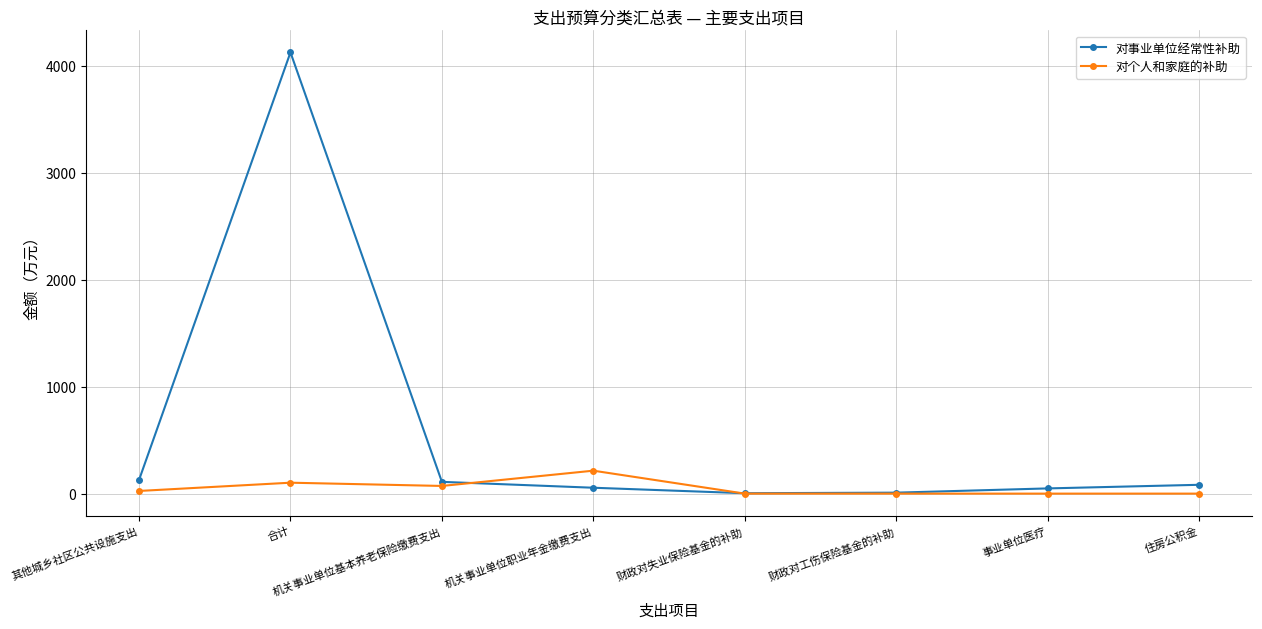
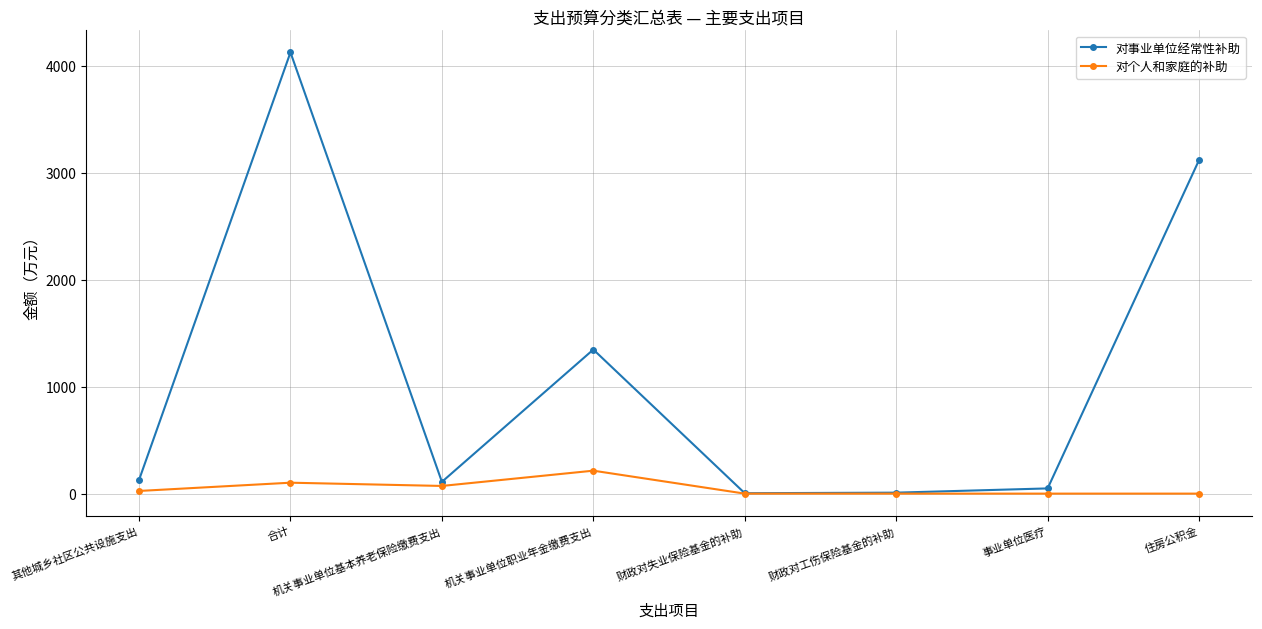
  {
    "对事业单位经常性补助": {
      "其他城乡社区公共设施支出": 130,
      "合计": 4120,
      "机关事业单位基本养老保险缴费支出": 110,
-     "机关事业单位职业年金缴费支出": 50,
+     "机关事业单位职业年金缴费支出": 1350,
      "事业单位医疗": 50,
-     "住房公积金": 80
+     "住房公积金": 3120
    },
    "对个人和家庭的补助": {
      "其他城乡社区公共设施支出": 20,
      "合计": 100,
      "机关事业单位基本养老保险缴费支出": 70,
      "机关事业单位职业年金缴费支出": 210,
      "事业单位医疗": 0,
      "住房公积金": 0
    }
  }
